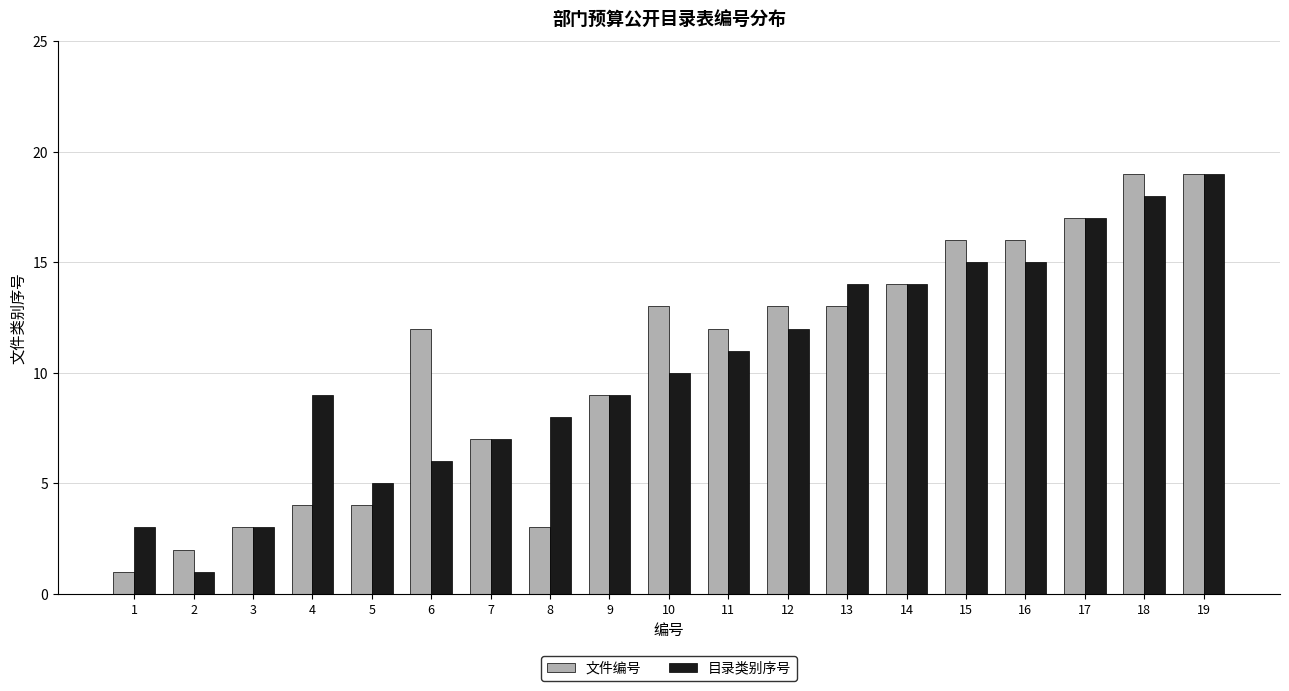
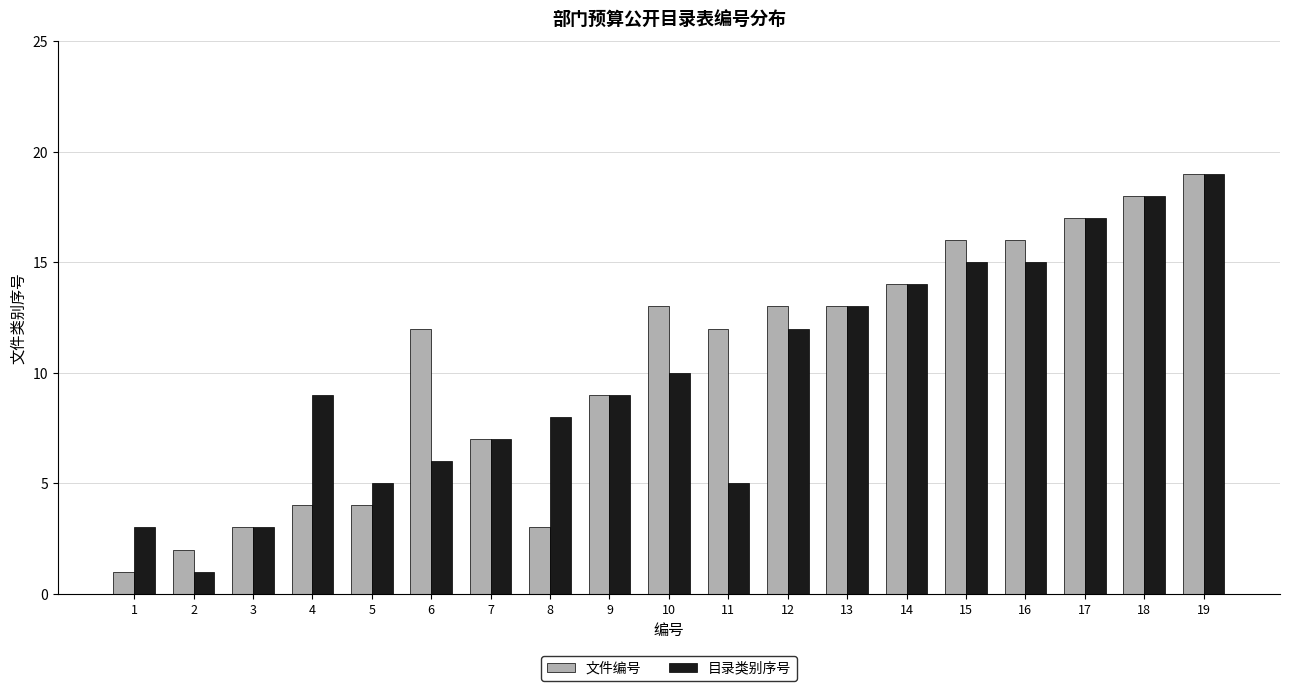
  {
    "文件编号": {
      "1": 1,
      "2": 2,
      "3": 3,
      "4": 4,
      "5": 4,
      "6": 12,
      "7": 7,
      "8": 3,
      "9": 9,
      "10": 13,
      "11": 12,
      "12": 13,
      "13": 13,
      "14": 14,
      "15": 16,
      "16": 16,
      "17": 17,
-     "18": 19,
+     "18": 18,
      "19": 19
    },
    "目录类别序号": {
      "1": 3,
      "2": 1,
      "3": 3,
      "4": 9,
      "5": 5,
      "6": 6,
      "7": 7,
      "8": 8,
      "9": 9,
      "10": 10,
-     "11": 11,
+     "11": 5,
      "12": 12,
-     "13": 14,
+     "13": 13,
      "14": 14,
      "15": 15,
      "16": 15,
      "17": 17,
      "18": 18,
      "19": 19
    }
  }
